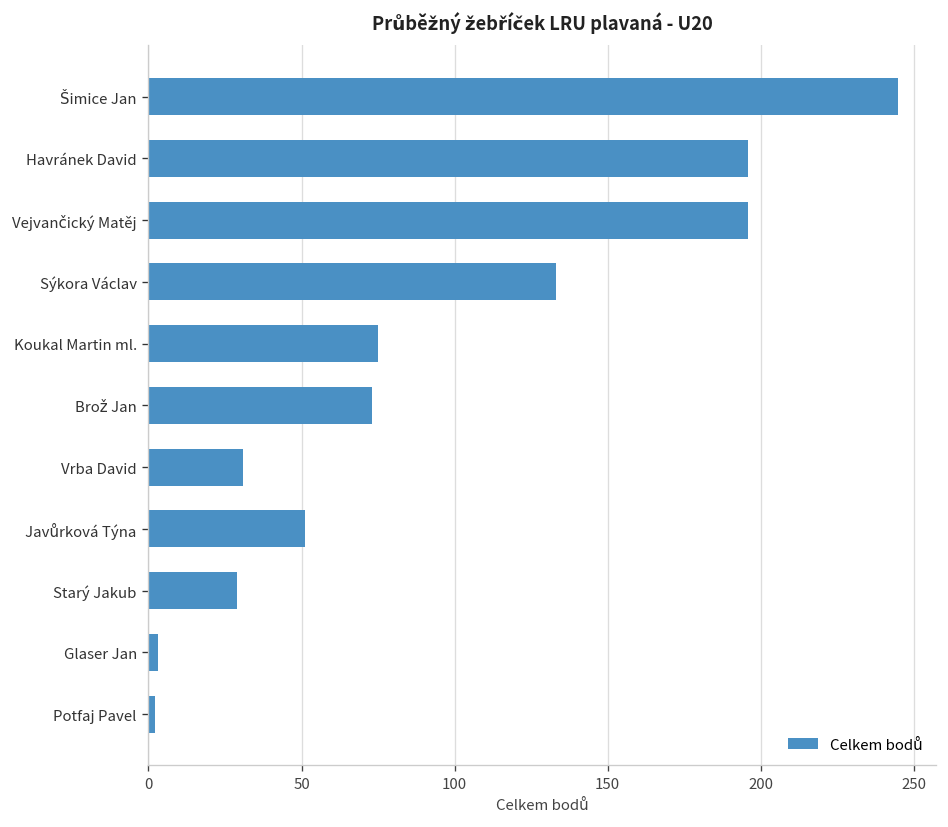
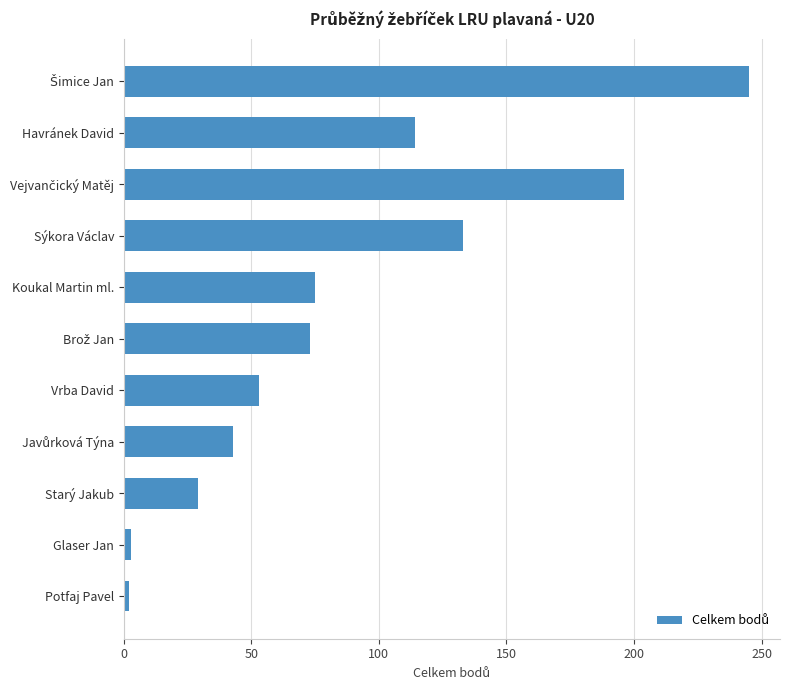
  {
    "Šimice Jan": 245,
-   "Havránek David": 196,
+   "Havránek David": 114,
    "Vejvančický Matěj": 196,
    "Sýkora Václav": 133,
    "Koukal Martin ml.": 75,
    "Brož Jan": 73,
-   "Vrba David": 31,
-   "Javůrková Týna": 51,
+   "Vrba David": 53,
+   "Javůrková Týna": 43,
    "Starý Jakub": 29,
    "Glaser Jan": 3,
    "Potfaj Pavel": 2
  }
